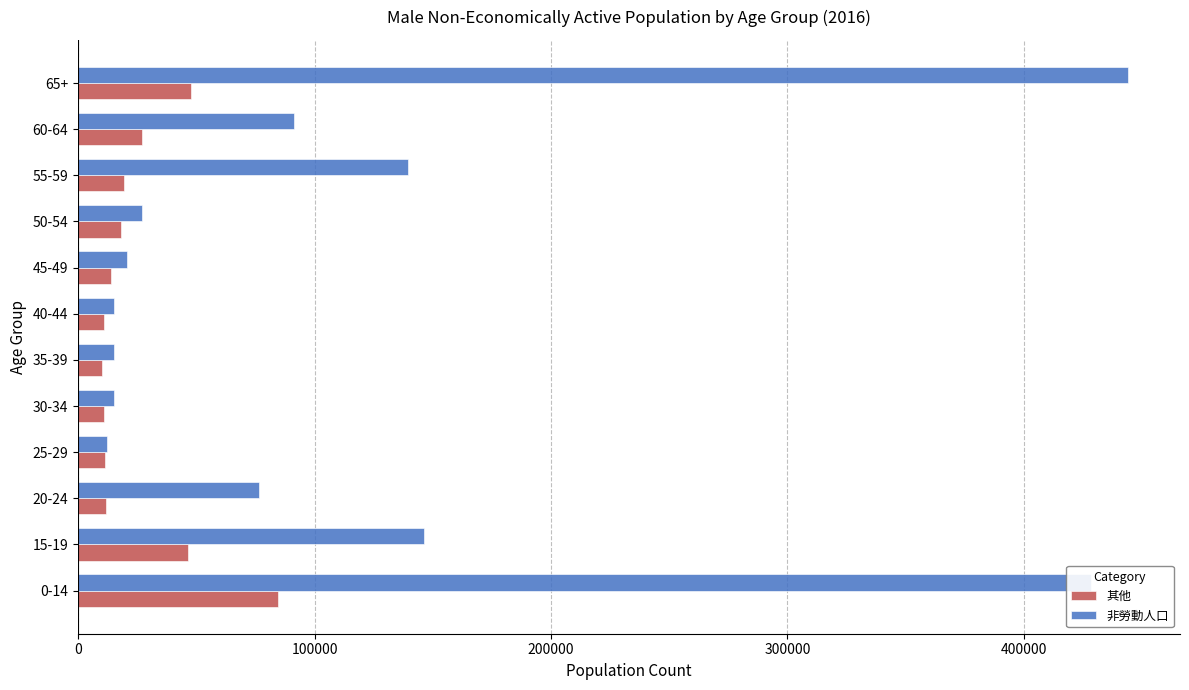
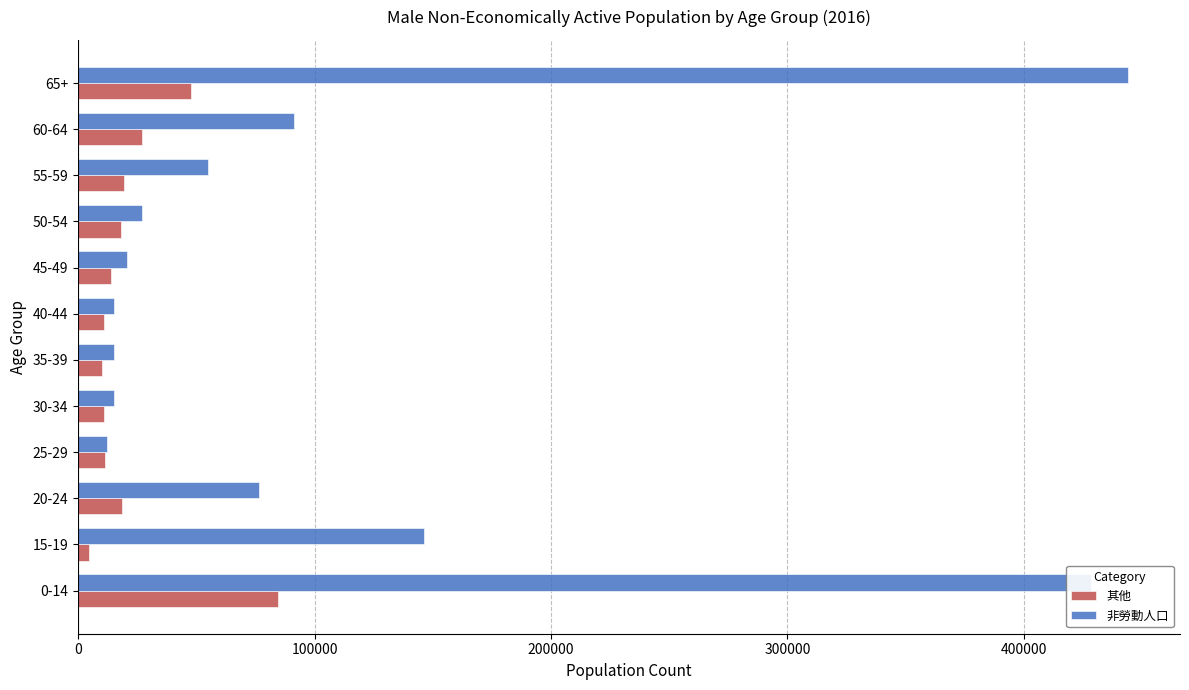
  {
    "其他": {
      "65+": 48000,
      "60-64": 27000,
      "55-59": 20000,
      "50-54": 18000,
      "45-49": 14000,
      "40-44": 11000,
      "35-39": 10000,
      "30-34": 11000,
      "25-29": 11000,
-     "20-24": 12000,
-     "15-19": 46000,
+     "20-24": 18000,
+     "15-19": 5000,
      "0-14": 85000
    },
    "非勞動人口": {
      "65+": 444000,
      "60-64": 91000,
-     "55-59": 140000,
+     "55-59": 55000,
      "50-54": 27000,
      "45-49": 21000,
      "40-44": 15000,
      "35-39": 15000,
      "30-34": 15000,
      "25-29": 12000,
      "20-24": 76000,
      "15-19": 146000
    }
  }
